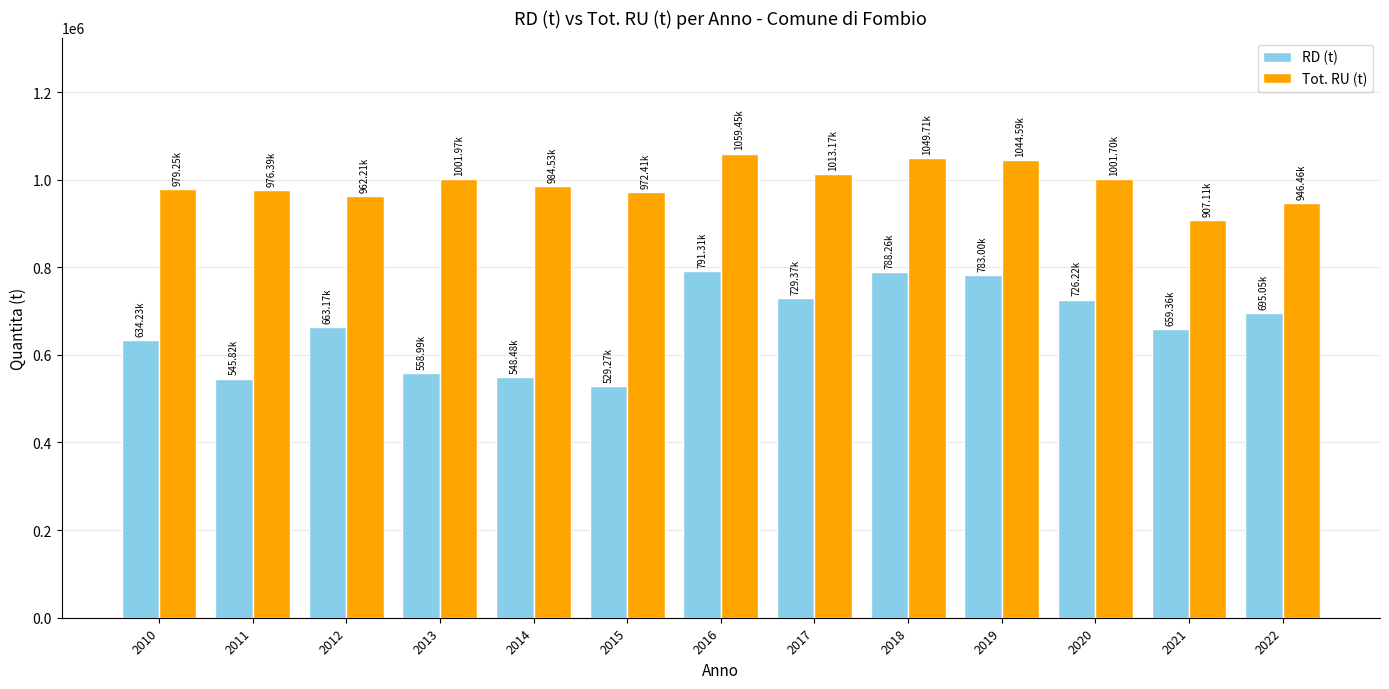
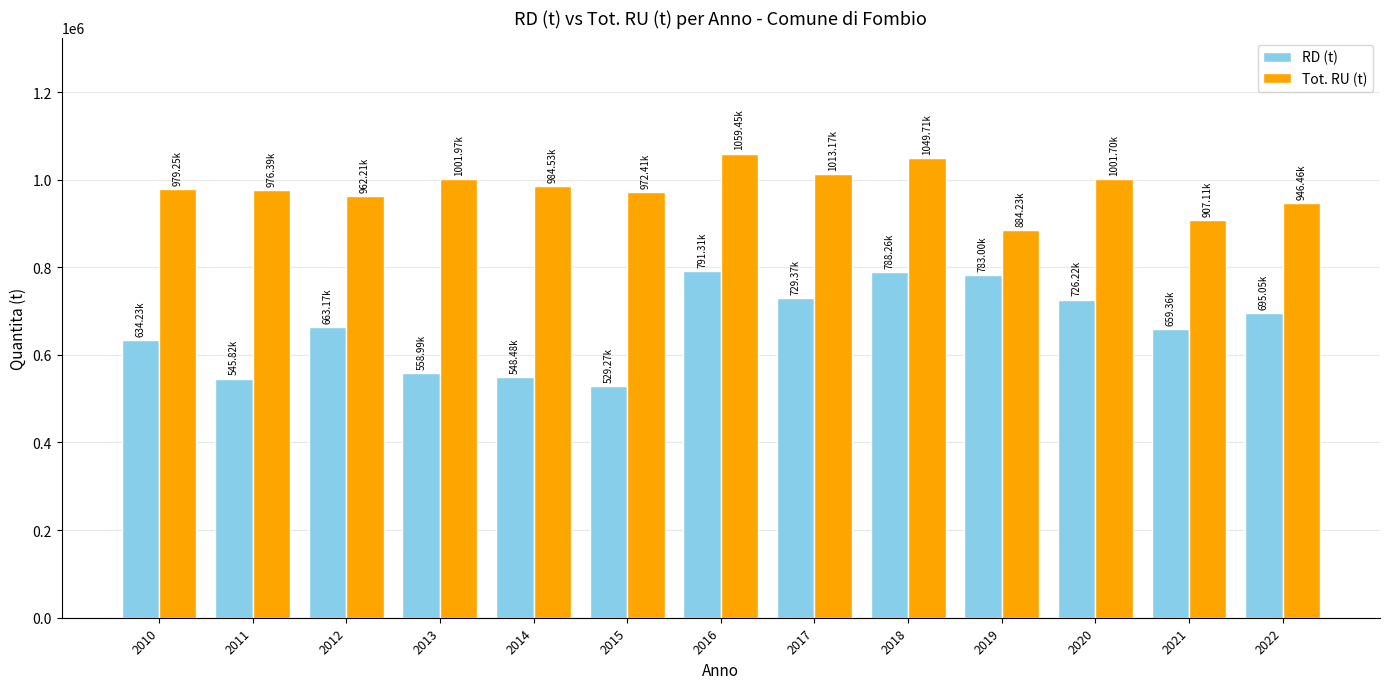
  {
    "RD (t)": {
      "2010": "634.23k",
      "2011": "545.82k",
      "2012": "663.17k",
      "2013": "558.99k",
      "2014": "548.48k",
      "2015": "529.27k",
      "2016": "791.31k",
      "2017": "729.37k",
      "2018": "788.26k",
      "2019": "783.00k",
      "2020": "726.22k",
      "2021": "659.36k",
      "2022": "695.05k"
    },
    "Tot. RU (t)": {
      "2010": "979.25k",
      "2011": "976.39k",
      "2012": "962.21k",
      "2013": "1001.97k",
      "2014": "984.53k",
      "2015": "972.41k",
      "2016": "1059.45k",
      "2017": "1013.17k",
      "2018": "1049.71k",
-     "2019": "1044.59k",
+     "2019": "884.23k",
      "2020": "1001.70k",
      "2021": "907.11k",
      "2022": "946.46k"
    }
  }
